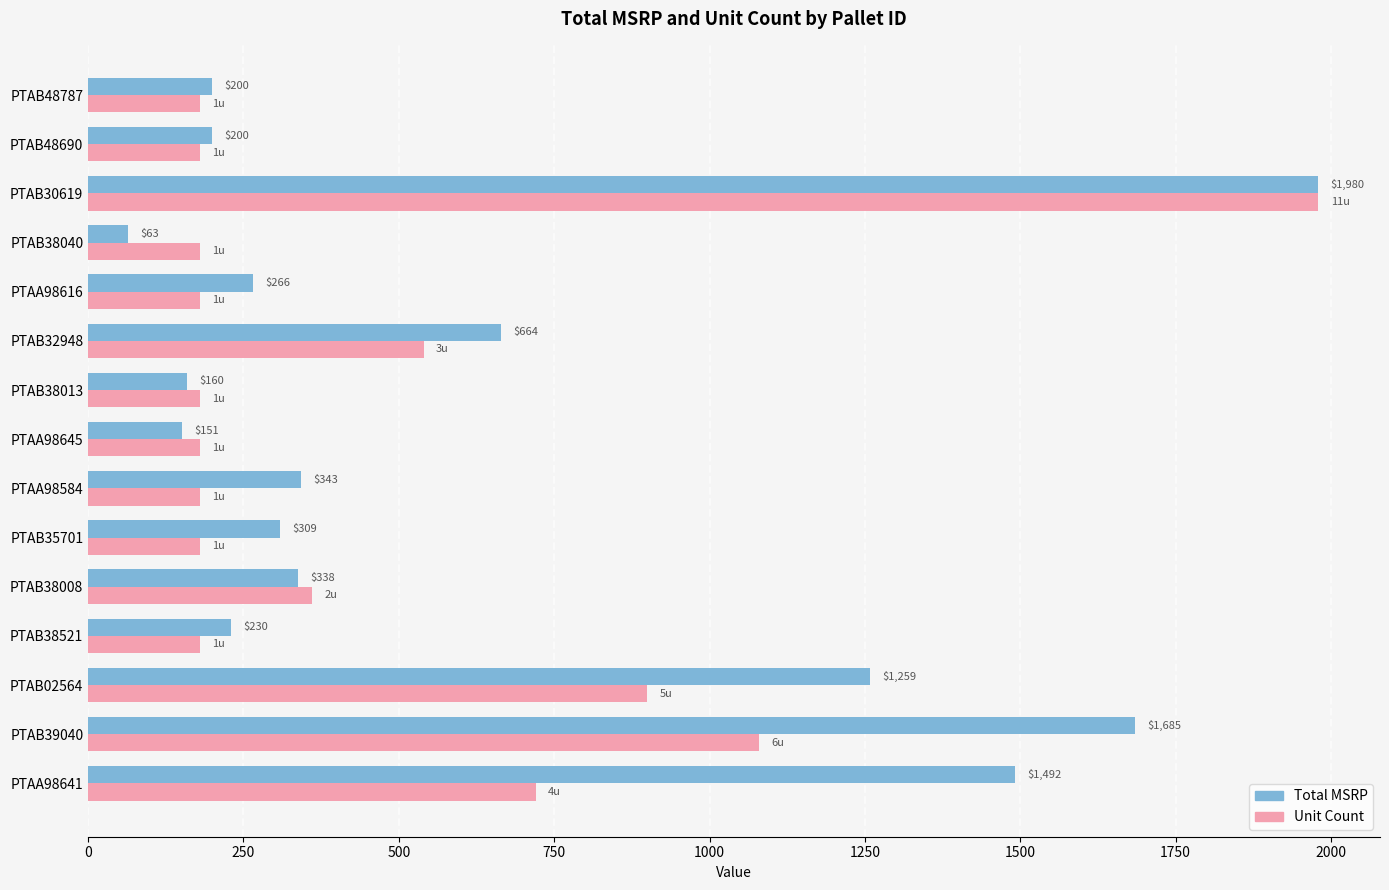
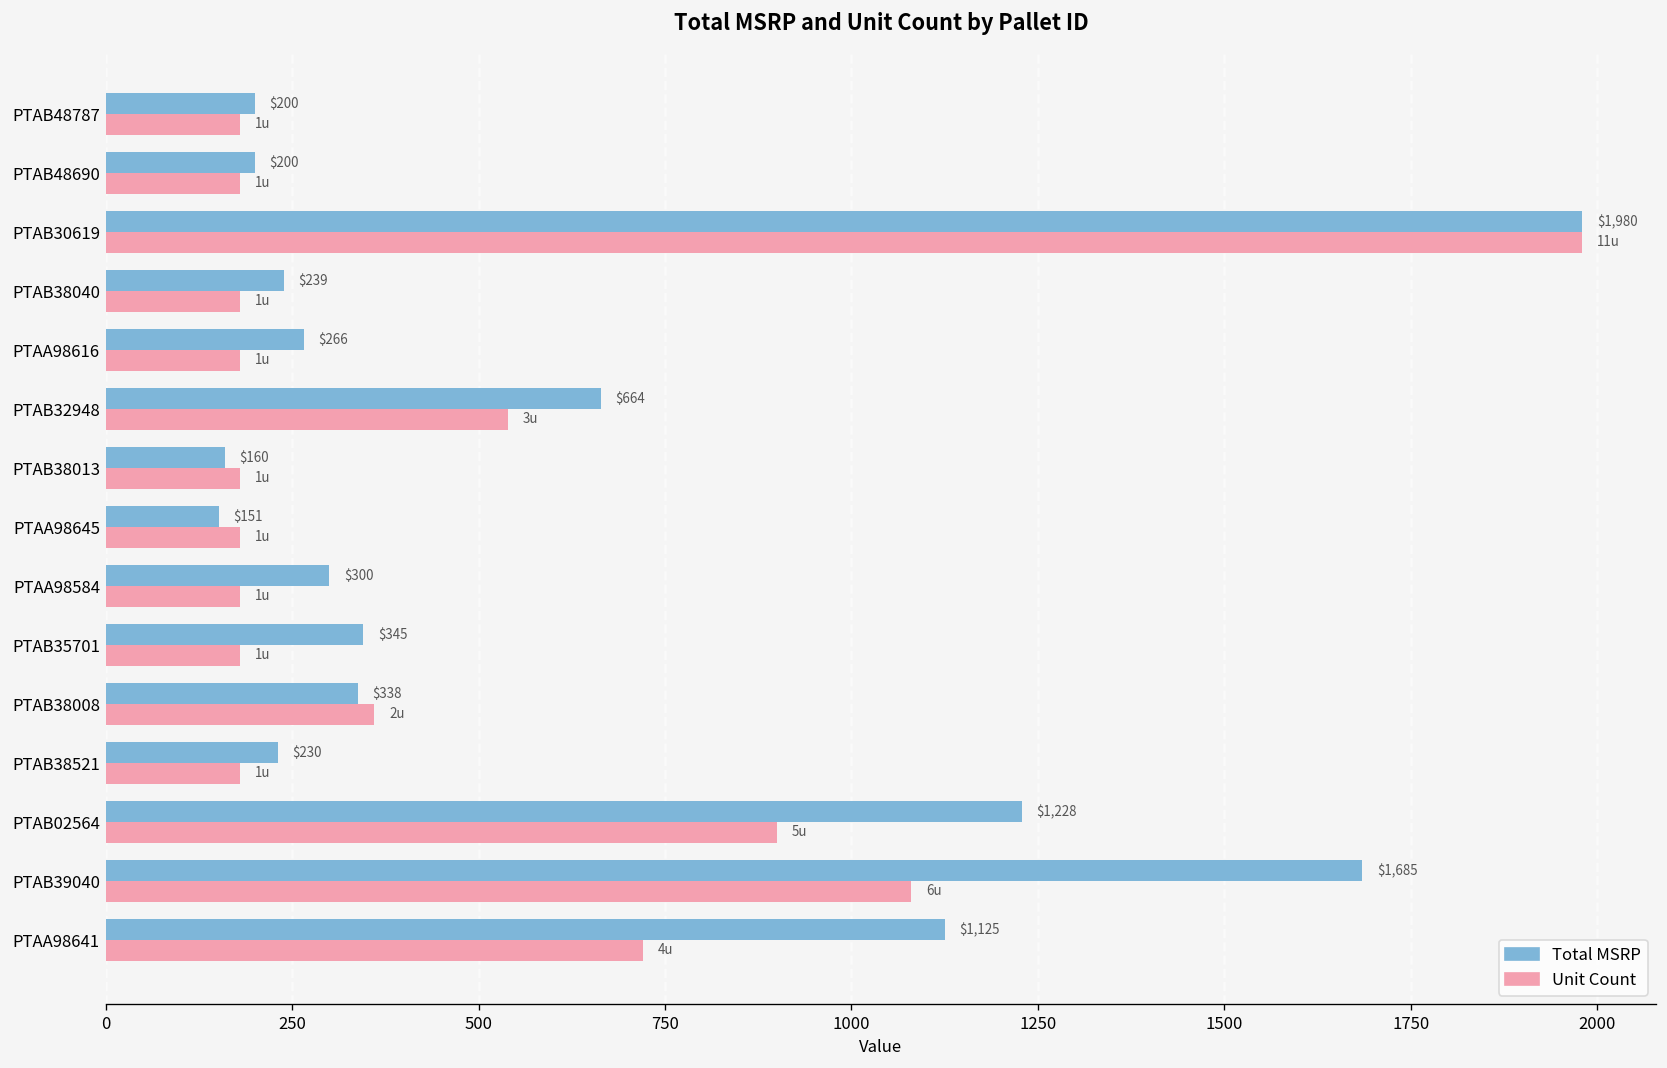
  {
    "Total MSRP": {
      "PTAB48787": "$200",
      "PTAB48690": "$200",
      "PTAB30619": "$1,980",
-     "PTAB38040": "$63",
+     "PTAB38040": "$239",
      "PTAA98616": "$266",
      "PTAB32948": "$664",
      "PTAB38013": "$160",
      "PTAA98645": "$151",
-     "PTAA98584": "$343",
-     "PTAB35701": "$309",
+     "PTAA98584": "$300",
+     "PTAB35701": "$345",
      "PTAB38008": "$338",
      "PTAB38521": "$230",
-     "PTAB02564": "$1,259",
+     "PTAB02564": "$1,228",
      "PTAB39040": "$1,685",
-     "PTAA98641": "$1,492"
+     "PTAA98641": "$1,125"
    }
  }
